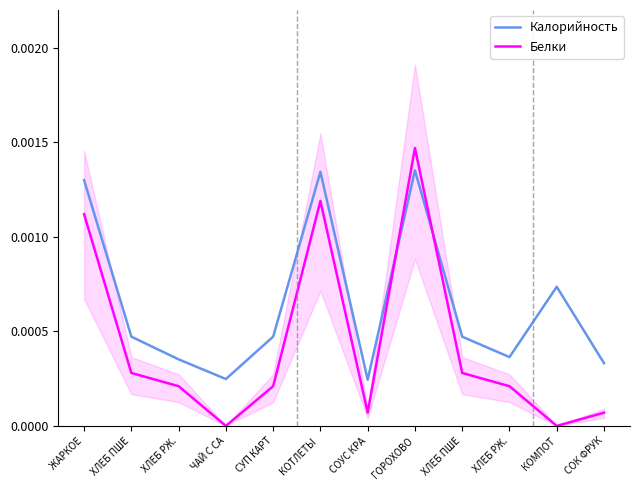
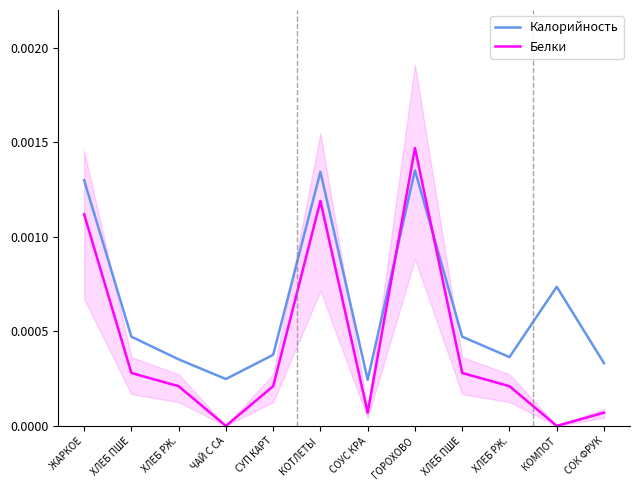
  {
    "Калорийность": {
      "ЖАРКОЕ": 0.00130,
      "ЧАЙ С СА": 0.00025,
-     "СУП КАРТ": 0.00047,
+     "СУП КАРТ": 0.00038,
      "КОТЛЕТЫ": 0.00134,
      "СОУС КРА": 0.00024,
      "ГОРОХОВО": 0.00135,
      "КОМПОТ": 0.00074,
      "СОК ФРУК": 0.00033
    }
  }
